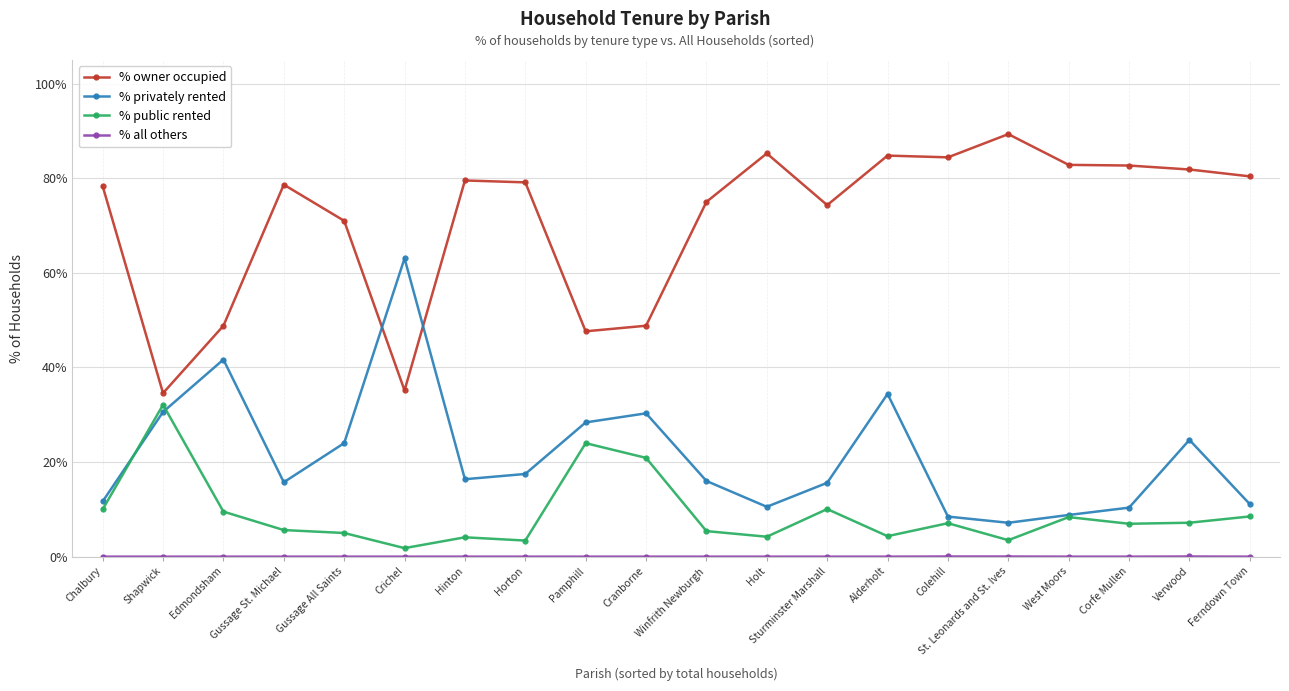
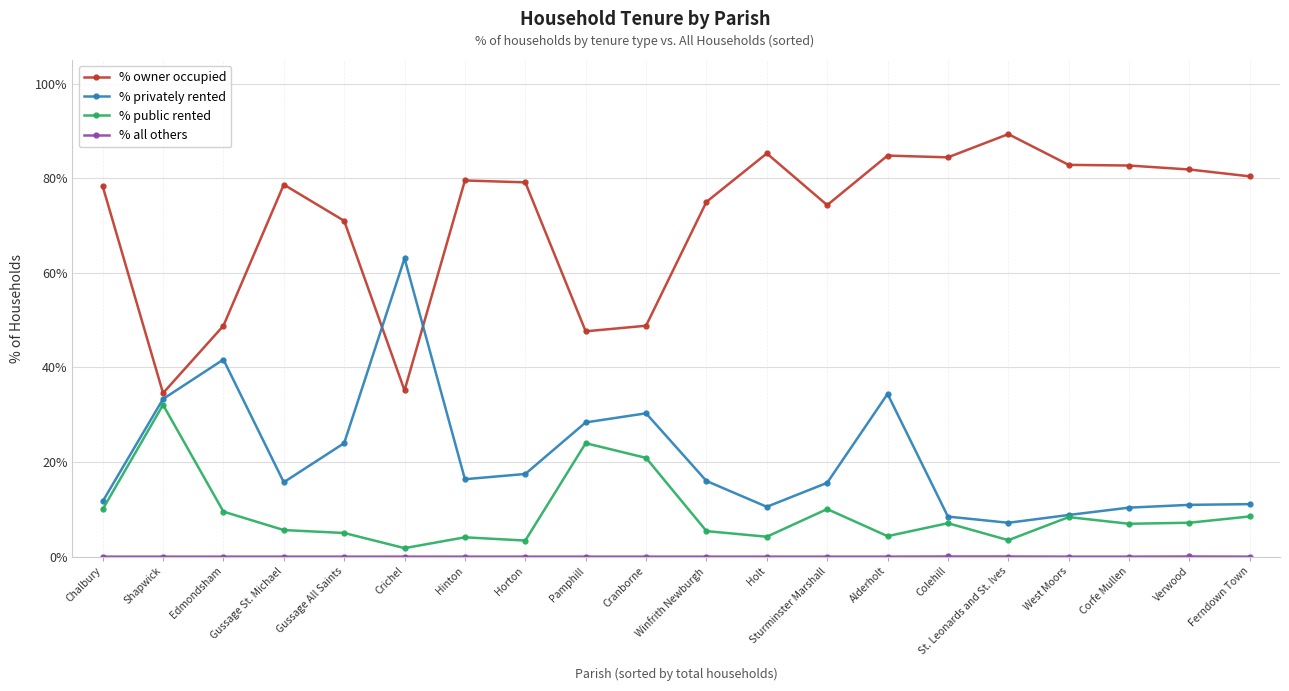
  {
    "% owner occupied": {
      "Chalbury": "78%",
      "Shapwick": "35%",
      "Edmondsham": "49%",
      "Gussage St. Michael": "79%",
      "Gussage All Saints": "71%",
      "Crichel": "35%",
      "Hinton": "80%",
      "Horton": "79%",
      "Pamphill": "48%",
      "Cranborne": "49%",
      "Winfrith Newburgh": "75%",
      "Holt": "85%",
      "Sturminster Marshall": "74%",
      "Alderholt": "85%",
      "Colehill": "84%",
      "St. Leonards and St. Ives": "89%",
      "West Moors": "83%",
      "Corfe Mullen": "83%",
      "Verwood": "82%",
      "Ferndown Town": "80%"
    },
    "% privately rented": {
      "Chalbury": "12%",
-     "Shapwick": "31%",
+     "Shapwick": "33%",
      "Edmondsham": "42%",
      "Gussage St. Michael": "16%",
      "Gussage All Saints": "24%",
      "Crichel": "63%",
      "Hinton": "16%",
      "Horton": "17%",
      "Pamphill": "28%",
      "Cranborne": "30%",
      "Winfrith Newburgh": "16%",
      "Holt": "11%",
      "Sturminster Marshall": "16%",
      "Alderholt": "34%",
      "Colehill": "8%",
      "St. Leonards and St. Ives": "7%",
      "Corfe Mullen": "10%",
-     "Verwood": "25%",
+     "Verwood": "11%",
      "Ferndown Town": "11%"
    },
    "% public rented": {
      "Chalbury": "10%",
      "Shapwick": "32%",
      "Edmondsham": "10%",
      "Gussage St. Michael": "6%",
      "Gussage All Saints": "5%",
      "Crichel": "2%",
      "Hinton": "4%",
      "Horton": "3%",
      "Pamphill": "24%",
      "Cranborne": "21%",
      "Winfrith Newburgh": "5%",
      "Holt": "4%",
      "Sturminster Marshall": "10%",
      "Alderholt": "4%",
      "Colehill": "7%",
      "St. Leonards and St. Ives": "3%",
      "Corfe Mullen": "7%",
      "Verwood": "7%",
      "Ferndown Town": "9%"
    },
    "% all others": {
      "Chalbury": "0%",
      "Shapwick": "0%",
      "Edmondsham": "0%",
      "Gussage St. Michael": "0%",
      "Gussage All Saints": "0%",
      "Crichel": "0%",
      "Hinton": "0%",
      "Horton": "0%",
      "Pamphill": "0%",
      "Cranborne": "0%",
      "Winfrith Newburgh": "0%",
      "Holt": "0%",
      "Sturminster Marshall": "0%",
      "Alderholt": "0%",
      "Colehill": "0%",
      "St. Leonards and St. Ives": "0%",
      "West Moors": "0%",
      "Corfe Mullen": "0%",
      "Verwood": "0%",
      "Ferndown Town": "0%"
    }
  }
